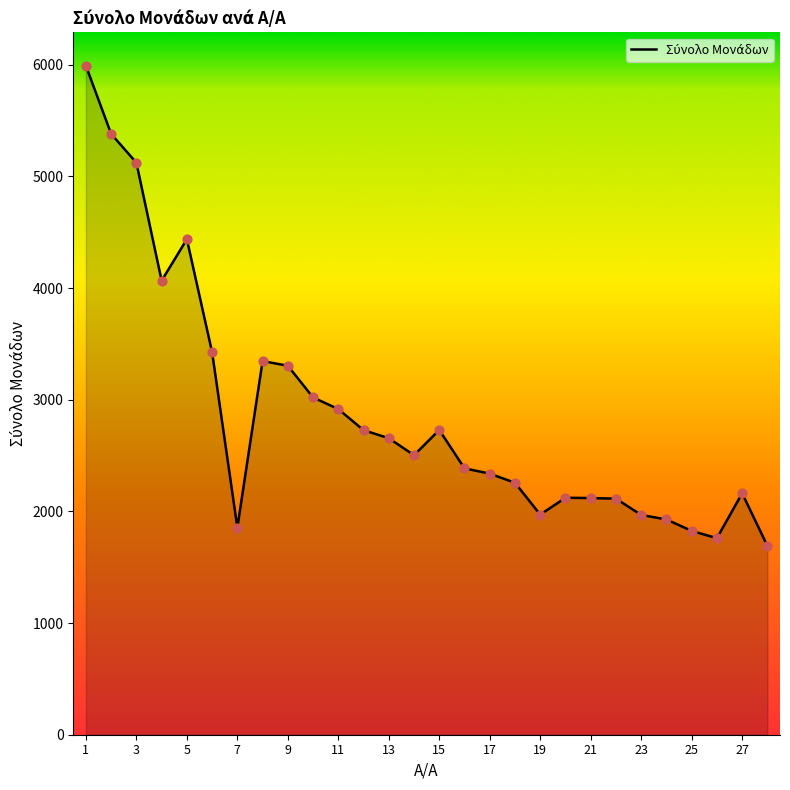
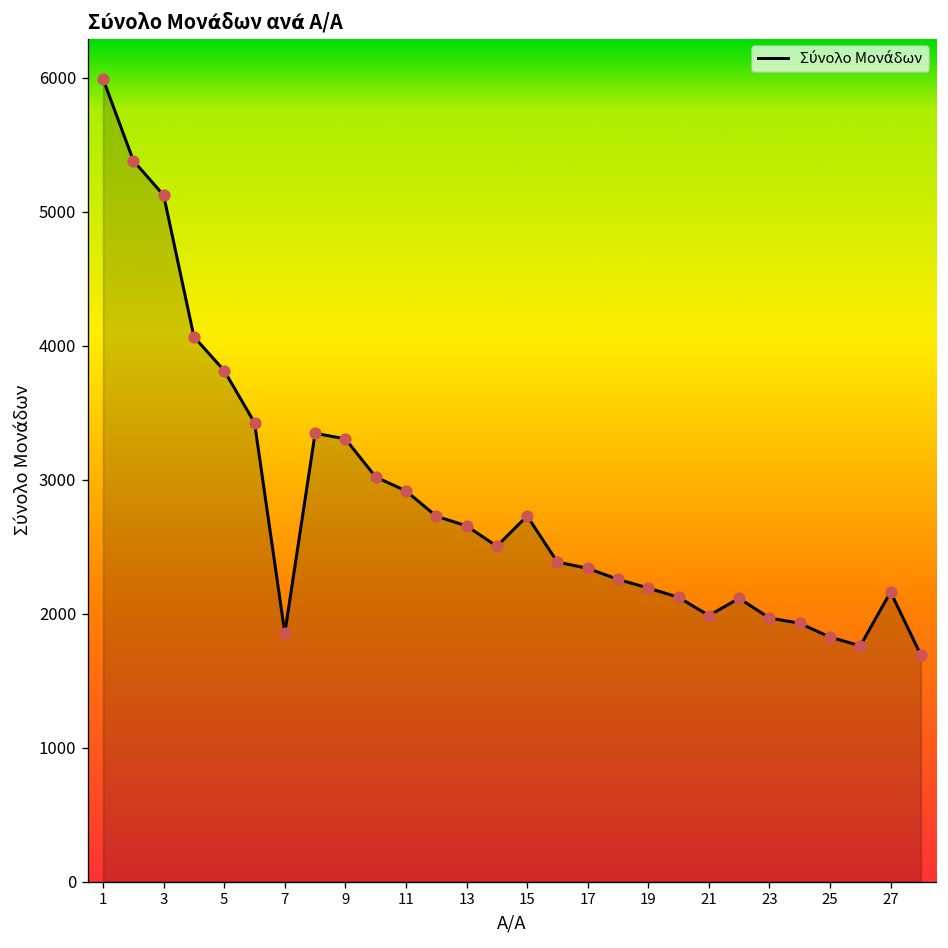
  {
    "1": 5990,
    "3": 5120,
-   "5": 4440,
+   "5": 3810,
    "7": 1860,
    "9": 3300,
    "11": 2920,
    "13": 2660,
    "15": 2730,
    "17": 2340,
-   "19": 1970,
-   "21": 2120,
+   "19": 2190,
+   "21": 1990,
    "23": 1970,
    "25": 1830,
    "27": 2160
  }
